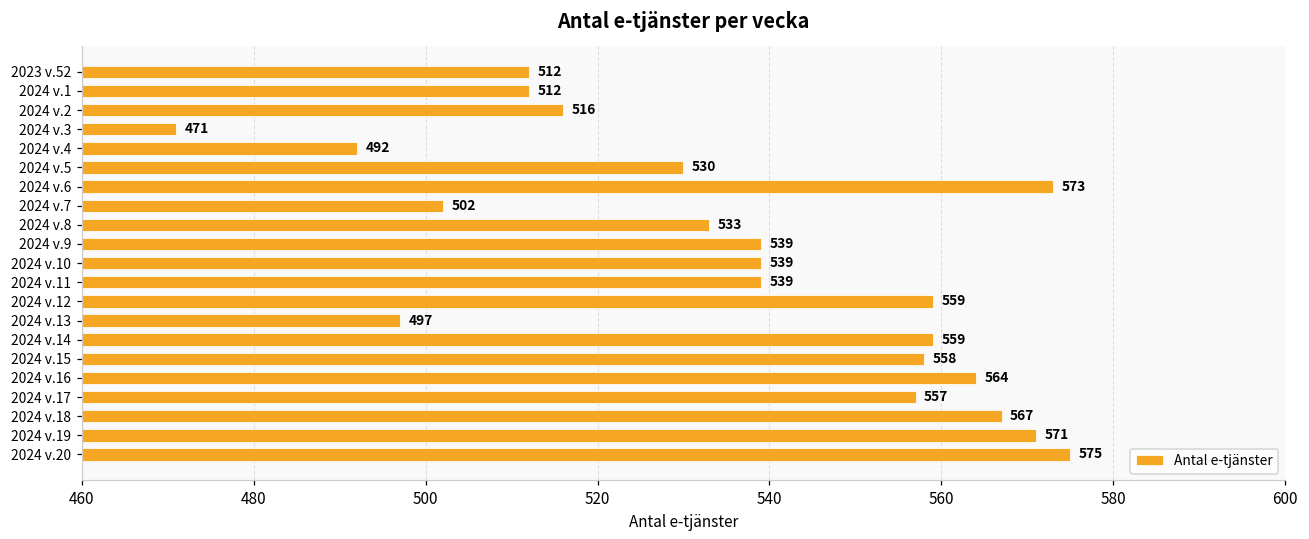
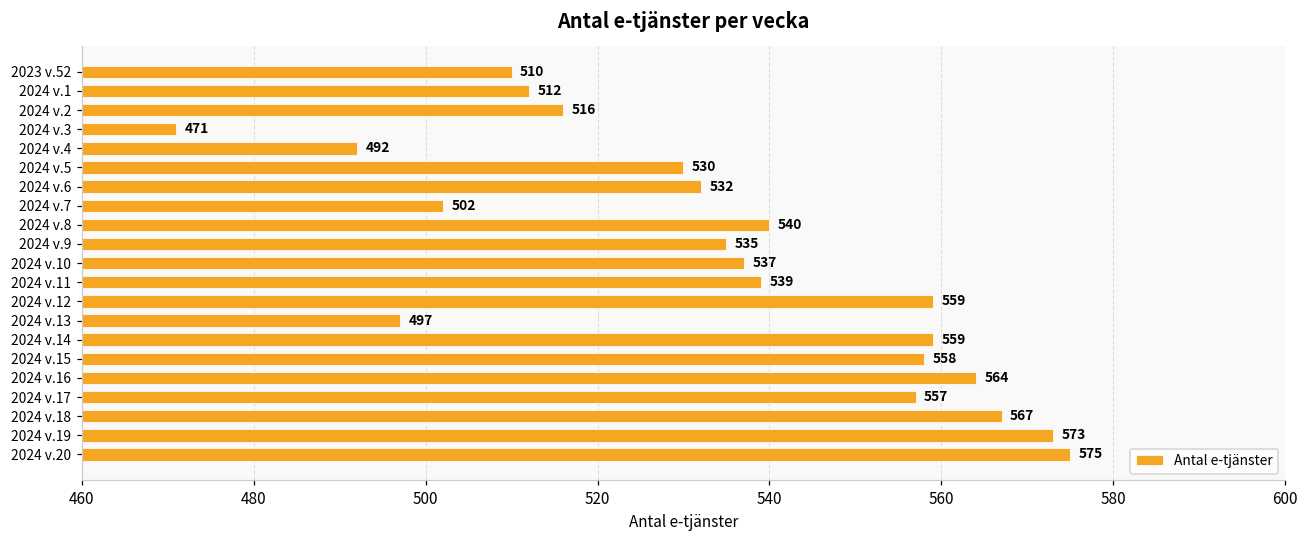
  {
-   "2023 v.52": 512,
+   "2023 v.52": 510,
    "2024 v.1": 512,
    "2024 v.2": 516,
    "2024 v.3": 471,
    "2024 v.4": 492,
    "2024 v.5": 530,
-   "2024 v.6": 573,
+   "2024 v.6": 532,
    "2024 v.7": 502,
-   "2024 v.8": 533,
-   "2024 v.9": 539,
-   "2024 v.10": 539,
+   "2024 v.8": 540,
+   "2024 v.9": 535,
+   "2024 v.10": 537,
    "2024 v.11": 539,
    "2024 v.12": 559,
    "2024 v.13": 497,
    "2024 v.14": 559,
    "2024 v.15": 558,
    "2024 v.16": 564,
    "2024 v.17": 557,
    "2024 v.18": 567,
-   "2024 v.19": 571,
+   "2024 v.19": 573,
    "2024 v.20": 575
  }
